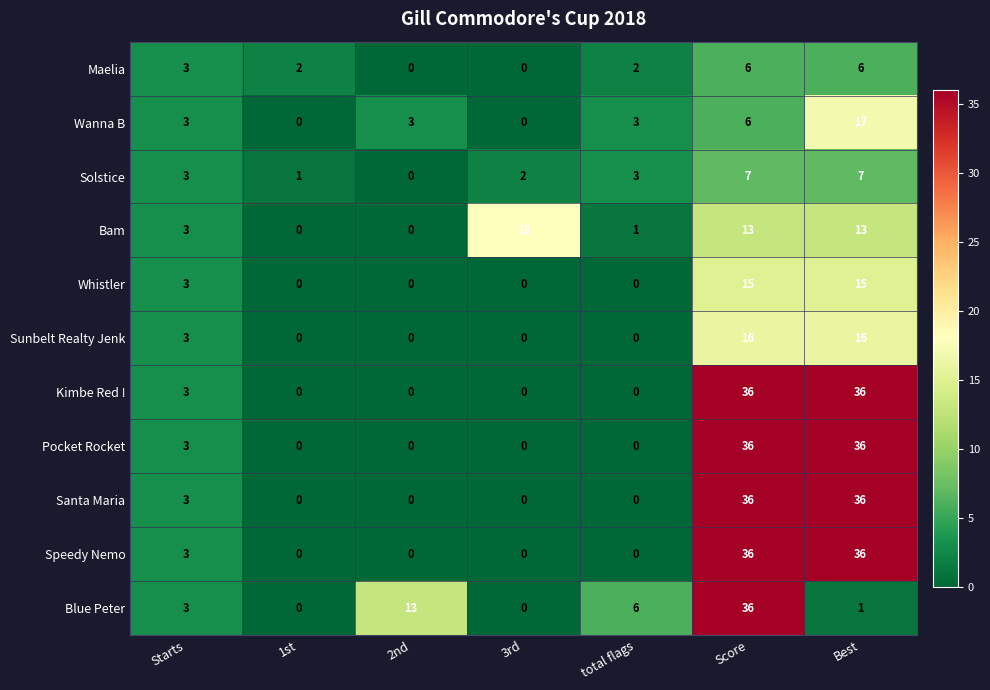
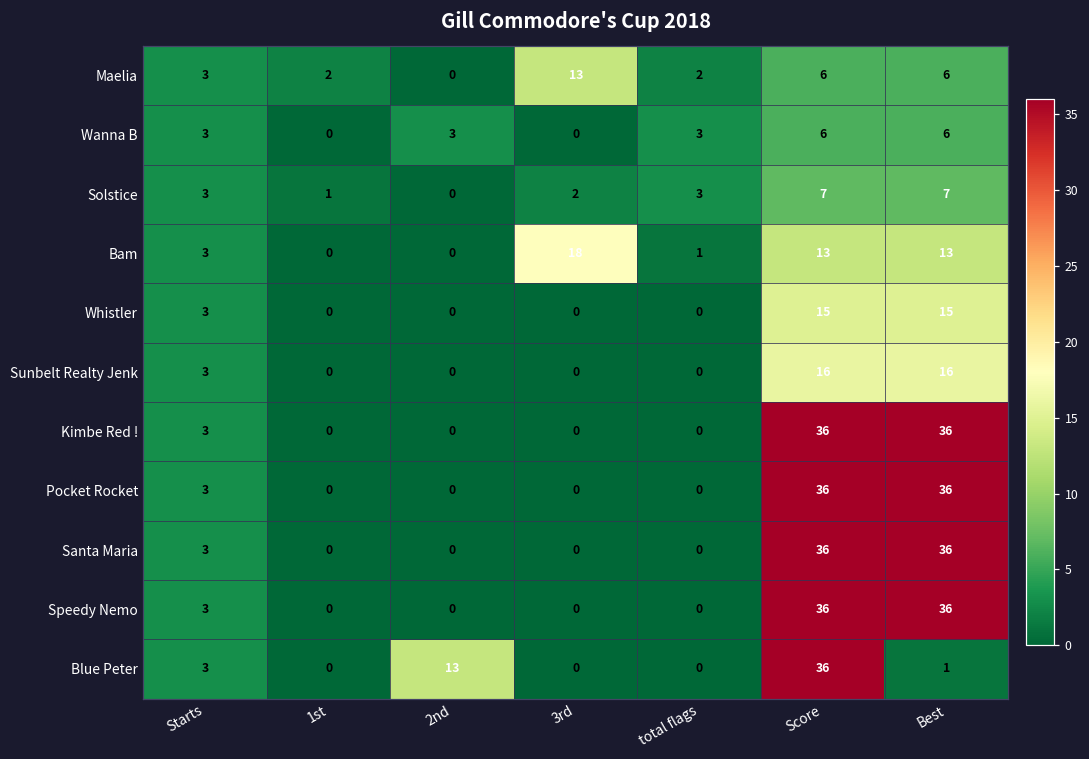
  {
    "Maelia": {
      "Starts": 3,
      "1st": 2,
      "2nd": 0,
-     "3rd": 0,
+     "3rd": 13,
      "total flags": 2,
      "Score": 6,
      "Best": 6
    },
    "Wanna B": {
      "Starts": 3,
      "1st": 0,
      "2nd": 3,
      "3rd": 0,
      "total flags": 3,
      "Score": 6,
-     "Best": 17
+     "Best": 6
    },
    "Solstice": {
      "Starts": 3,
      "1st": 1,
      "2nd": 0,
      "3rd": 2,
      "total flags": 3,
      "Score": 7,
      "Best": 7
    },
    "Bam": {
      "Starts": 3,
      "1st": 0,
      "2nd": 0,
      "3rd": 18,
      "total flags": 1,
      "Score": 13,
      "Best": 13
    },
    "Whistler": {
      "Starts": 3,
      "1st": 0,
      "2nd": 0,
      "3rd": 0,
      "total flags": 0,
      "Score": 15,
      "Best": 15
    },
    "Sunbelt Realty Jenk": {
      "Starts": 3,
      "1st": 0,
      "2nd": 0,
      "3rd": 0,
      "total flags": 0,
      "Score": 16,
      "Best": 16
    },
    "Kimbe Red !": {
      "Starts": 3,
      "1st": 0,
      "2nd": 0,
      "3rd": 0,
      "total flags": 0,
      "Score": 36,
      "Best": 36
    },
    "Pocket Rocket": {
      "Starts": 3,
      "1st": 0,
      "2nd": 0,
      "3rd": 0,
      "total flags": 0,
      "Score": 36,
      "Best": 36
    },
    "Santa Maria": {
      "Starts": 3,
      "1st": 0,
      "2nd": 0,
      "3rd": 0,
      "total flags": 0,
      "Score": 36,
      "Best": 36
    },
    "Speedy Nemo": {
      "Starts": 3,
      "1st": 0,
      "2nd": 0,
      "3rd": 0,
      "total flags": 0,
      "Score": 36,
      "Best": 36
    },
    "Blue Peter": {
      "Starts": 3,
      "1st": 0,
      "2nd": 13,
      "3rd": 0,
-     "total flags": 6,
+     "total flags": 0,
      "Score": 36,
      "Best": 1
    }
  }
